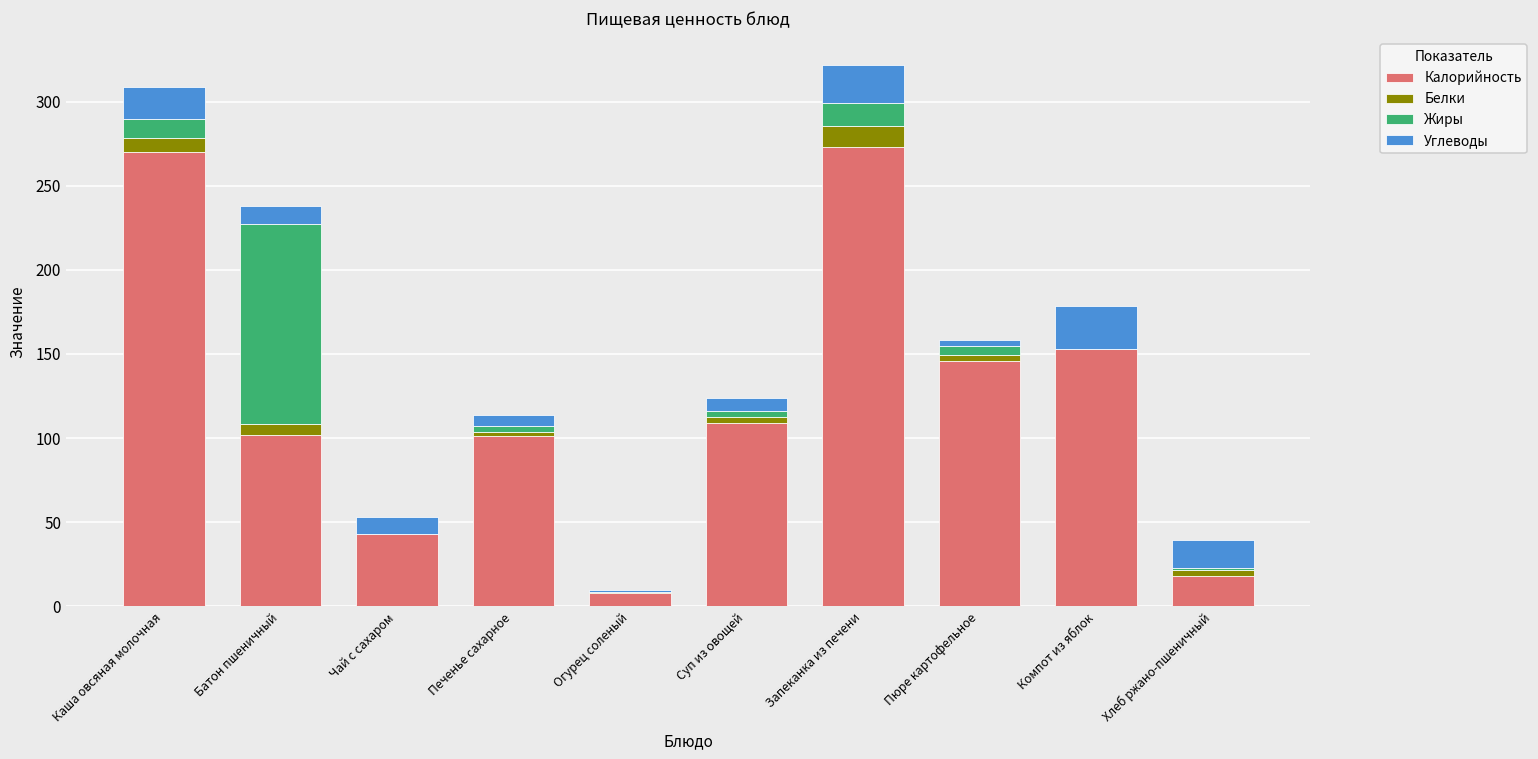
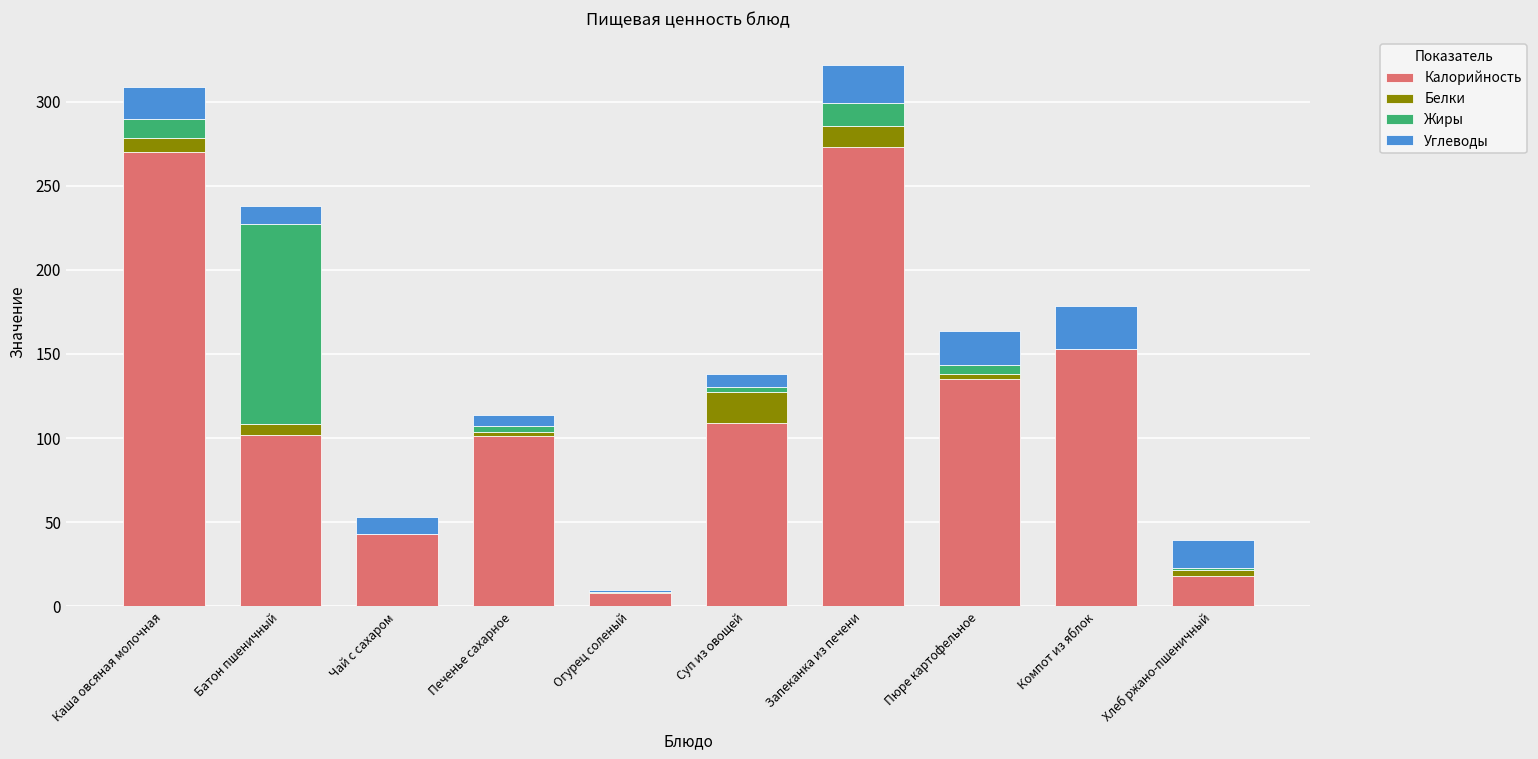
  {
    "Калорийность": {
      "Каша овсяная молочная": 270,
      "Батон пшеничный": 102,
      "Чай с сахаром": 43,
      "Печенье сахарное": 101,
      "Огурец соленый": 8,
      "Суп из овощей": 109,
      "Запеканка из печени": 273,
-     "Пюре картофельное": 146,
+     "Пюре картофельное": 135,
      "Компот из яблок": 153,
      "Хлеб ржано-пшеничный": 18
    },
    "Белки": {
      "Каша овсяная молочная": 9,
      "Батон пшеничный": 6,
      "Печенье сахарное": 3,
-     "Суп из овощей": 4,
+     "Суп из овощей": 18,
      "Запеканка из печени": 13,
      "Пюре картофельное": 3,
      "Хлеб ржано-пшеничный": 3
    },
    "Жиры": {
      "Каша овсяная молочная": 11,
      "Батон пшеничный": 119,
      "Чай с сахаром": 0,
      "Печенье сахарное": 3,
      "Огурец соленый": 0,
      "Суп из овощей": 4,
      "Запеканка из печени": 14,
      "Пюре картофельное": 5
    },
    "Углеводы": {
      "Каша овсяная молочная": 19,
      "Батон пшеничный": 11,
      "Чай с сахаром": 10,
      "Печенье сахарное": 7,
      "Суп из овощей": 8,
      "Запеканка из печени": 23,
-     "Пюре картофельное": 4,
+     "Пюре картофельное": 20,
      "Компот из яблок": 25,
      "Хлеб ржано-пшеничный": 17
    }
  }
